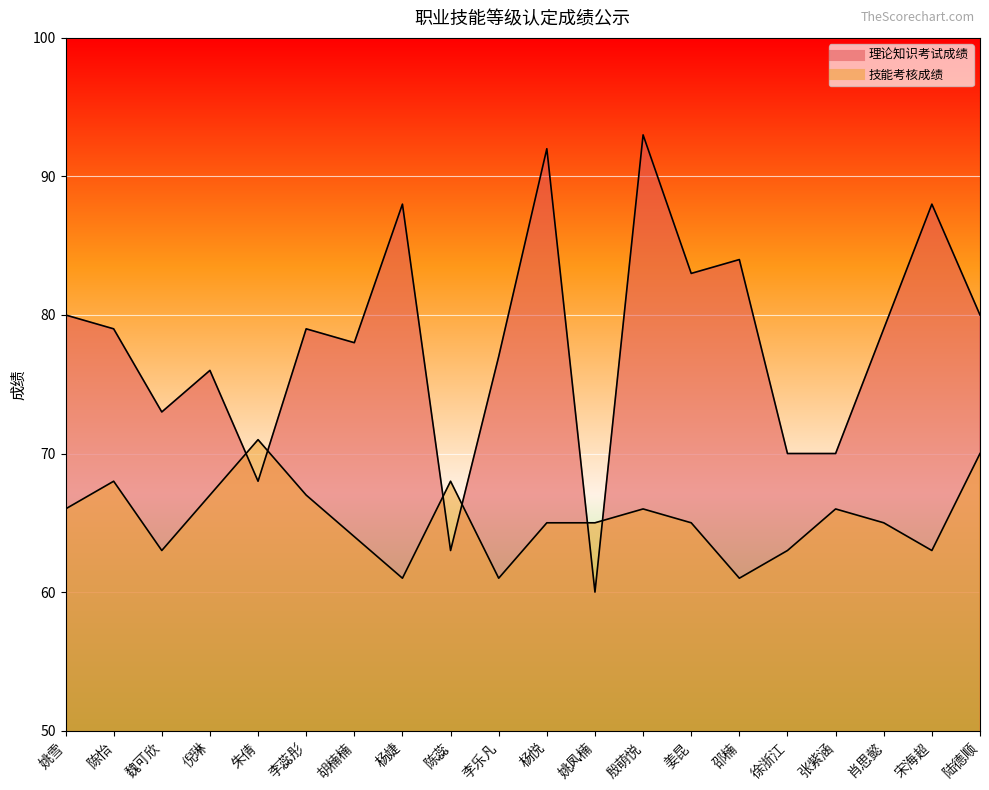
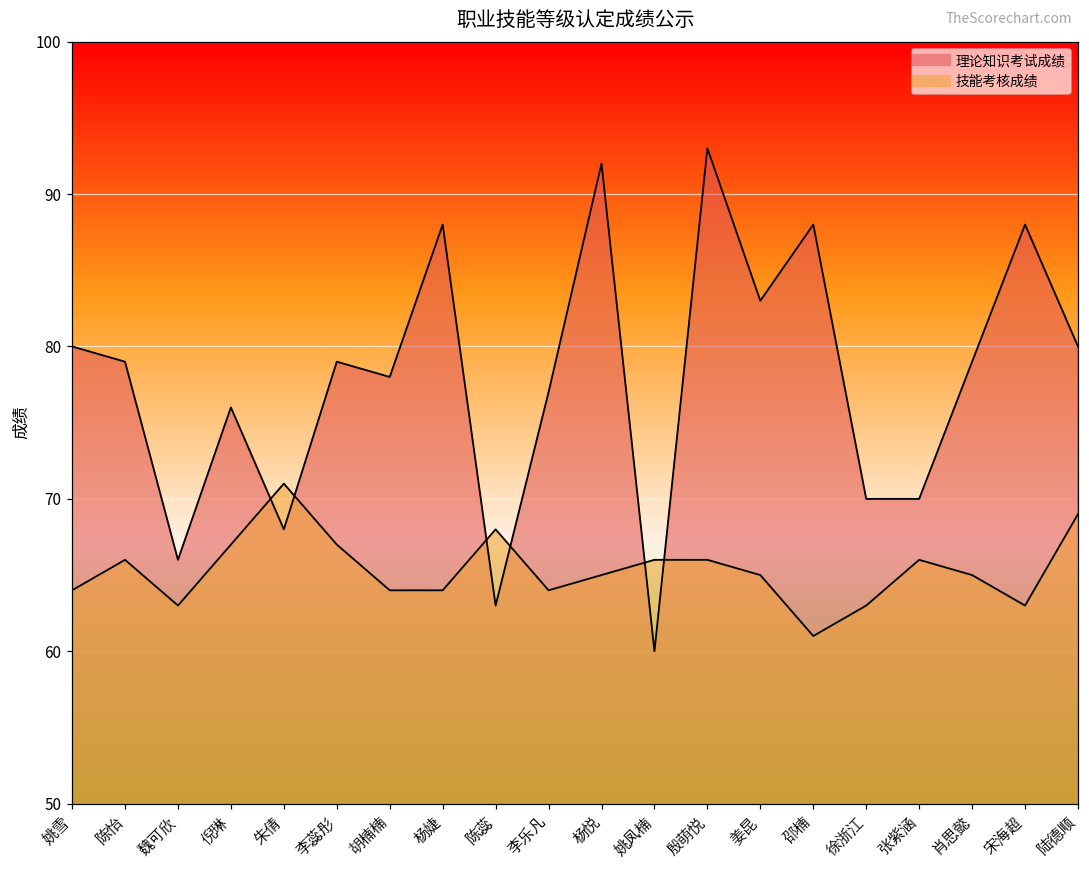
  {
    "理论知识考试成绩": {
      "姚雪": 80,
      "陈怡": 79,
-     "魏可欣": 73,
+     "魏可欣": 66,
      "倪琳": 76,
      "朱倩": 68,
      "李蕊彤": 79,
      "胡楠楠": 78,
      "杨婕": 88,
      "陈蕊": 63,
      "李乐凡": 77,
      "杨悦": 92,
      "姚凤楠": 60,
      "殷萌悦": 93,
      "姜昆": 83,
-     "邵楠": 84,
+     "邵楠": 88,
      "徐浙江": 70,
      "张紫涵": 70,
      "肖思懿": 79,
      "宋海超": 88,
      "陆德顺": 80
    },
    "技能考核成绩": {
-     "姚雪": 66,
-     "陈怡": 68,
+     "姚雪": 64,
+     "陈怡": 66,
      "魏可欣": 63,
      "倪琳": 67,
      "朱倩": 71,
      "李蕊彤": 67,
      "胡楠楠": 64,
-     "杨婕": 61,
+     "杨婕": 64,
      "陈蕊": 68,
-     "李乐凡": 61,
+     "李乐凡": 64,
      "杨悦": 65,
-     "姚凤楠": 65,
+     "姚凤楠": 66,
      "殷萌悦": 66,
      "姜昆": 65,
      "邵楠": 61,
      "徐浙江": 63,
      "张紫涵": 66,
      "肖思懿": 65,
      "宋海超": 63,
-     "陆德顺": 70
+     "陆德顺": 69
    }
  }
